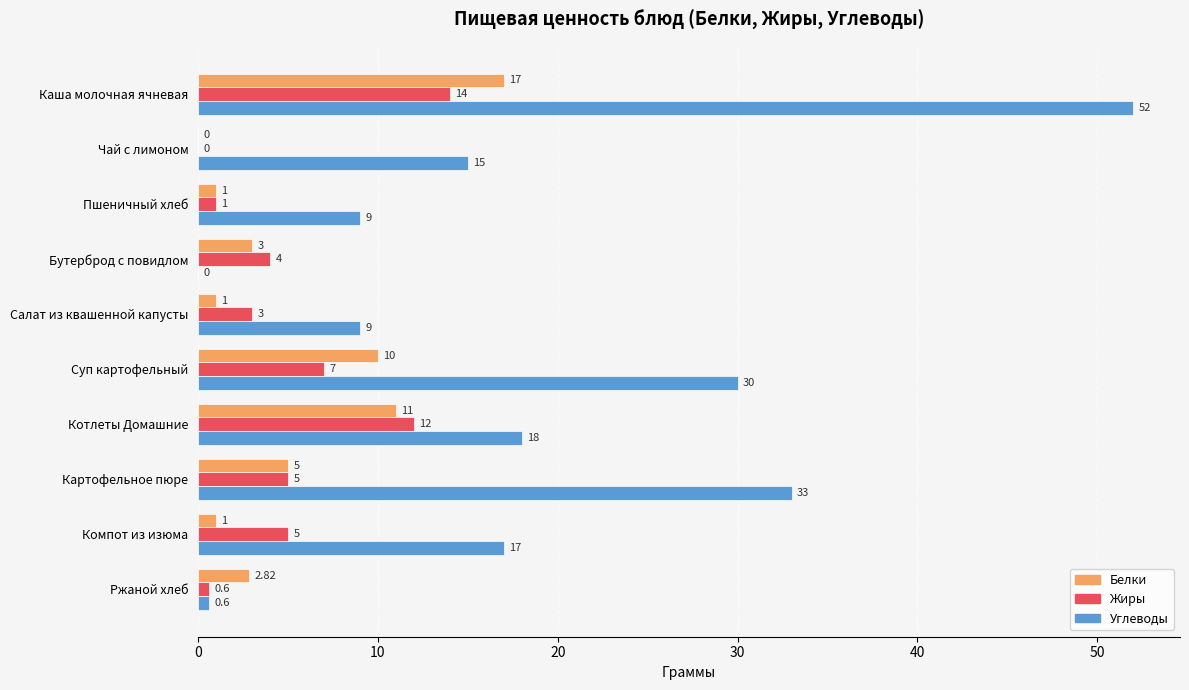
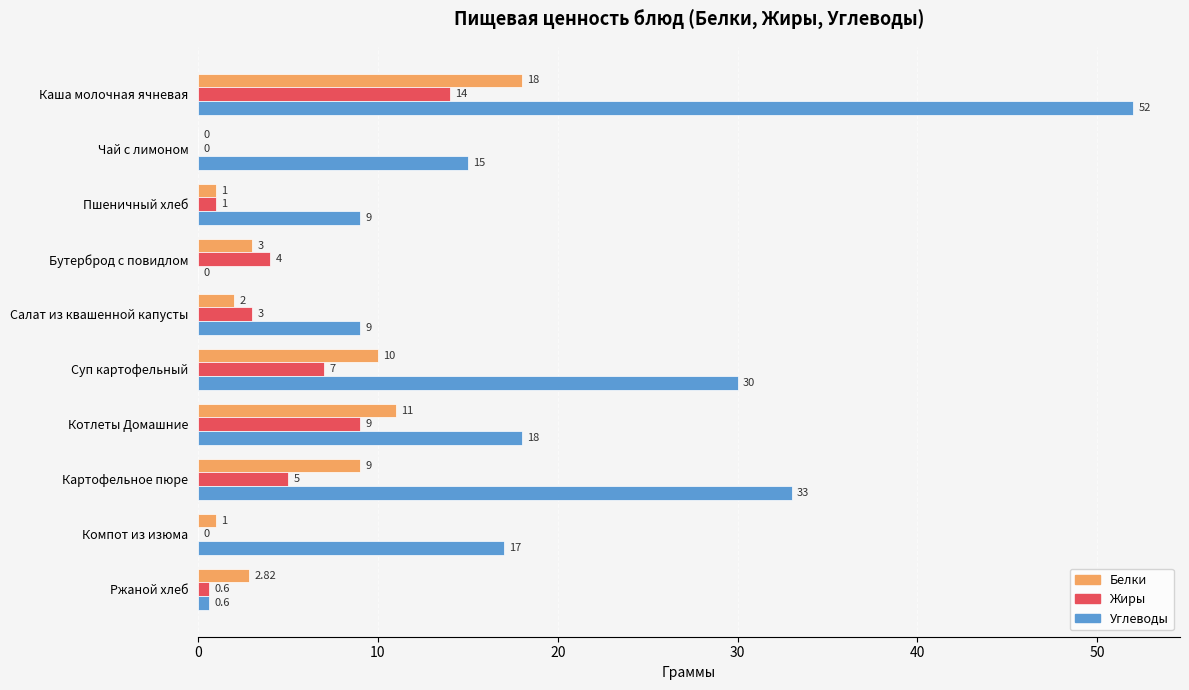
  {
    "Белки": {
-     "Каша молочная ячневая": 17,
+     "Каша молочная ячневая": 18,
      "Чай с лимоном": 0,
      "Пшеничный хлеб": 1,
      "Бутерброд с повидлом": 3,
-     "Салат из квашенной капусты": 1,
+     "Салат из квашенной капусты": 2,
      "Суп картофельный": 10,
      "Котлеты Домашние": 11,
-     "Картофельное пюре": 5,
+     "Картофельное пюре": 9,
      "Компот из изюма": 1,
      "Ржаной хлеб": 2.82
    },
    "Жиры": {
      "Каша молочная ячневая": 14,
      "Чай с лимоном": 0,
      "Пшеничный хлеб": 1,
      "Бутерброд с повидлом": 4,
      "Салат из квашенной капусты": 3,
      "Суп картофельный": 7,
-     "Котлеты Домашние": 12,
+     "Котлеты Домашние": 9,
      "Картофельное пюре": 5,
-     "Компот из изюма": 5,
+     "Компот из изюма": 0,
      "Ржаной хлеб": 0.6
    },
    "Углеводы": {
      "Каша молочная ячневая": 52,
      "Чай с лимоном": 15,
      "Пшеничный хлеб": 9,
      "Бутерброд с повидлом": 0,
      "Салат из квашенной капусты": 9,
      "Суп картофельный": 30,
      "Котлеты Домашние": 18,
      "Картофельное пюре": 33,
      "Компот из изюма": 17,
      "Ржаной хлеб": 0.6
    }
  }
